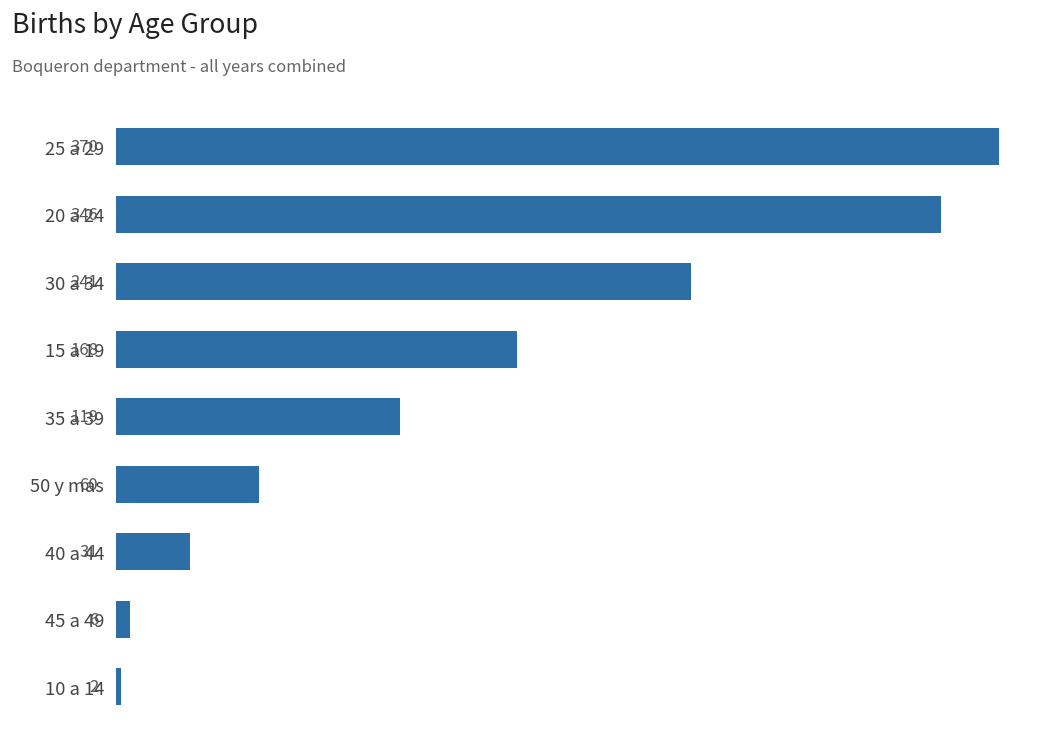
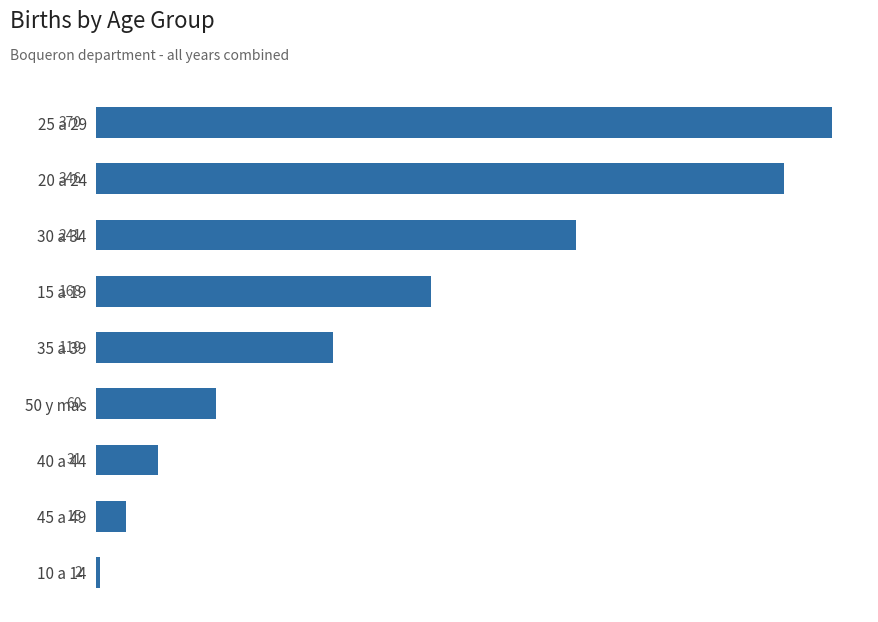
  {
-   "45 a 49": 6,
+   "45 a 49": 15,
    "10 a 14": 2
  }
